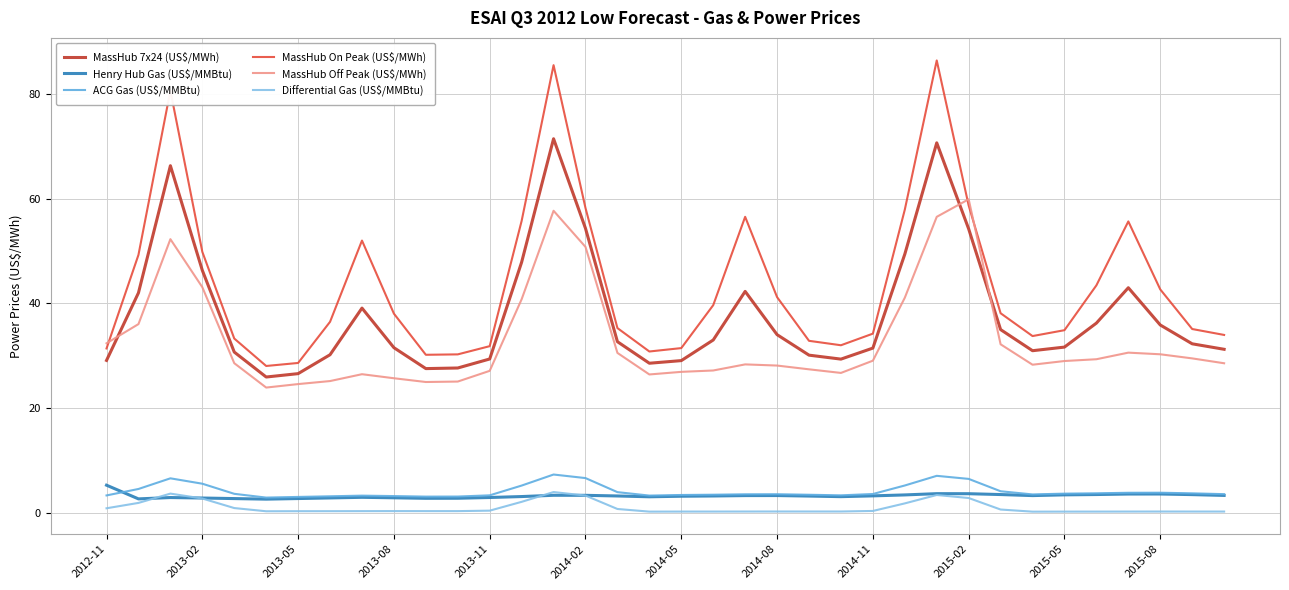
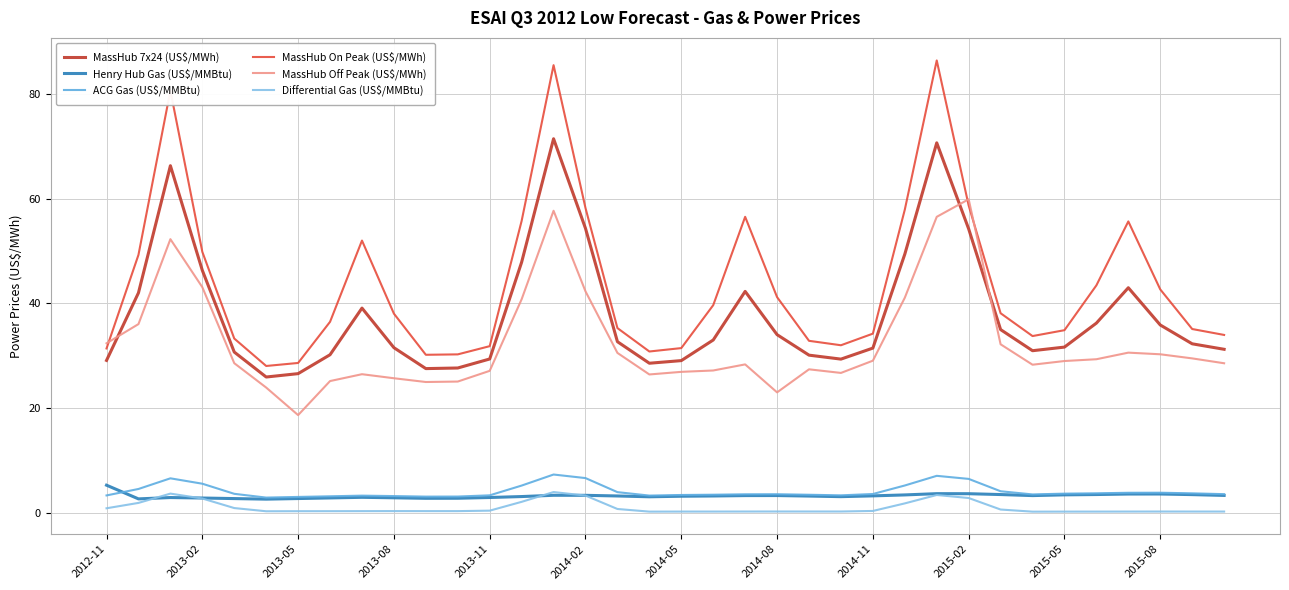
  {
    "Henry Hub Gas (US$/MMBtu)": {
      "2012-11": 5,
      "2015-02": 4
    },
    "MassHub Off Peak (US$/MWh)": {
      "2012-11": 32,
      "2013-02": 43,
-     "2013-05": 25,
+     "2013-05": 19,
      "2013-08": 26,
      "2013-11": 27,
-     "2014-02": 51,
+     "2014-02": 42,
      "2014-05": 27,
-     "2014-08": 28,
+     "2014-08": 23,
      "2014-11": 29,
      "2015-02": 60,
      "2015-05": 29,
      "2015-08": 30
    }
  }
